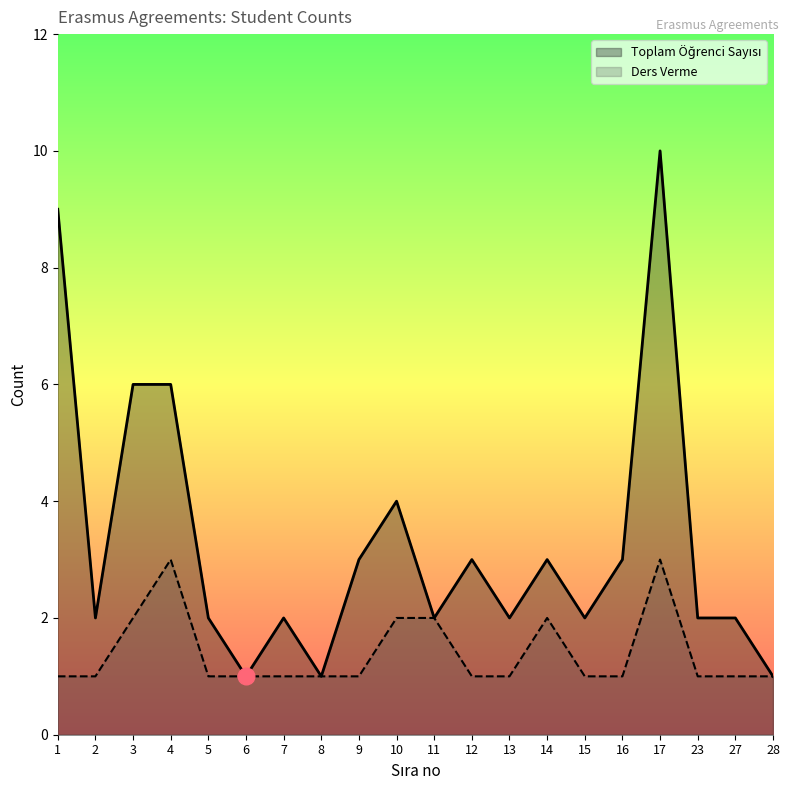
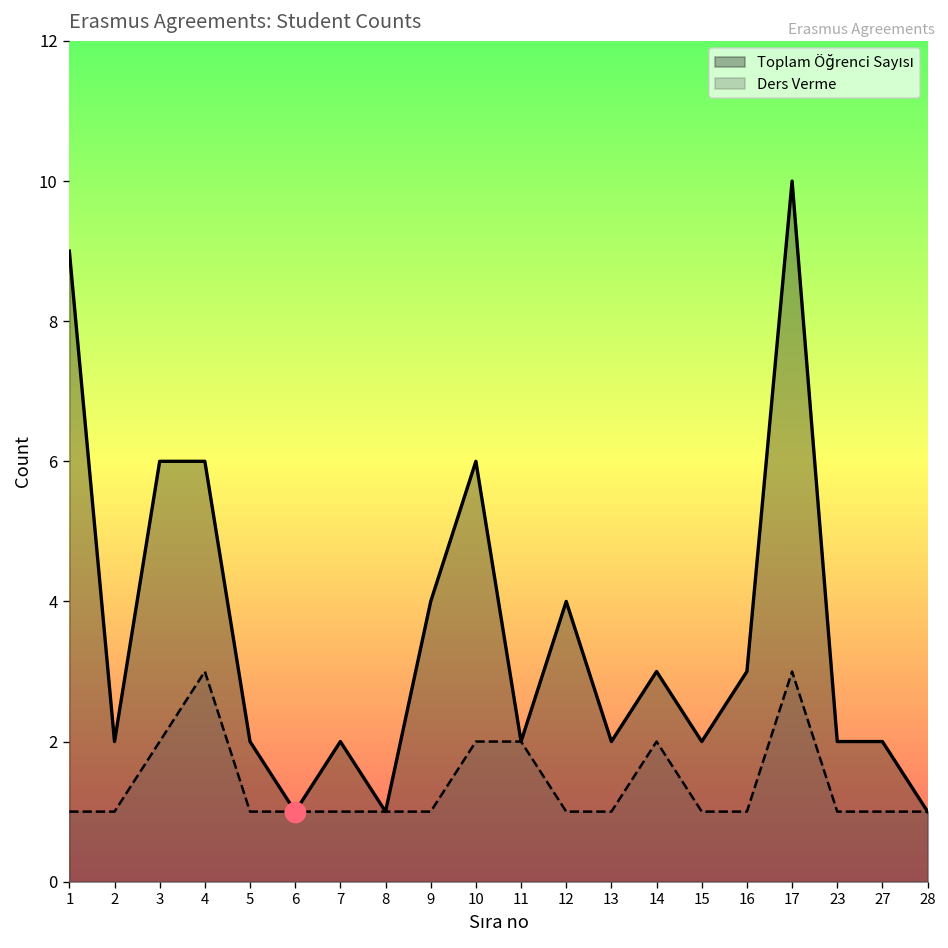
  {
    "Toplam Öğrenci Sayısı": {
      "1": 9,
      "2": 2,
      "3": 6,
      "4": 6,
      "5": 2,
      "7": 2,
-     "9": 3,
-     "10": 4,
-     "12": 3,
+     "9": 4,
+     "10": 6,
+     "12": 4,
      "13": 2,
      "14": 3,
      "15": 2,
      "16": 3,
      "17": 10,
      "23": 2,
      "27": 2
    },
    "Ders Verme": {
      "1": 1,
      "2": 1,
      "3": 2,
      "4": 3,
      "5": 1,
      "7": 1,
      "9": 1,
      "10": 2,
      "12": 1,
      "13": 1,
      "14": 2,
      "15": 1,
      "16": 1,
      "17": 3,
      "23": 1,
      "27": 1
    }
  }
